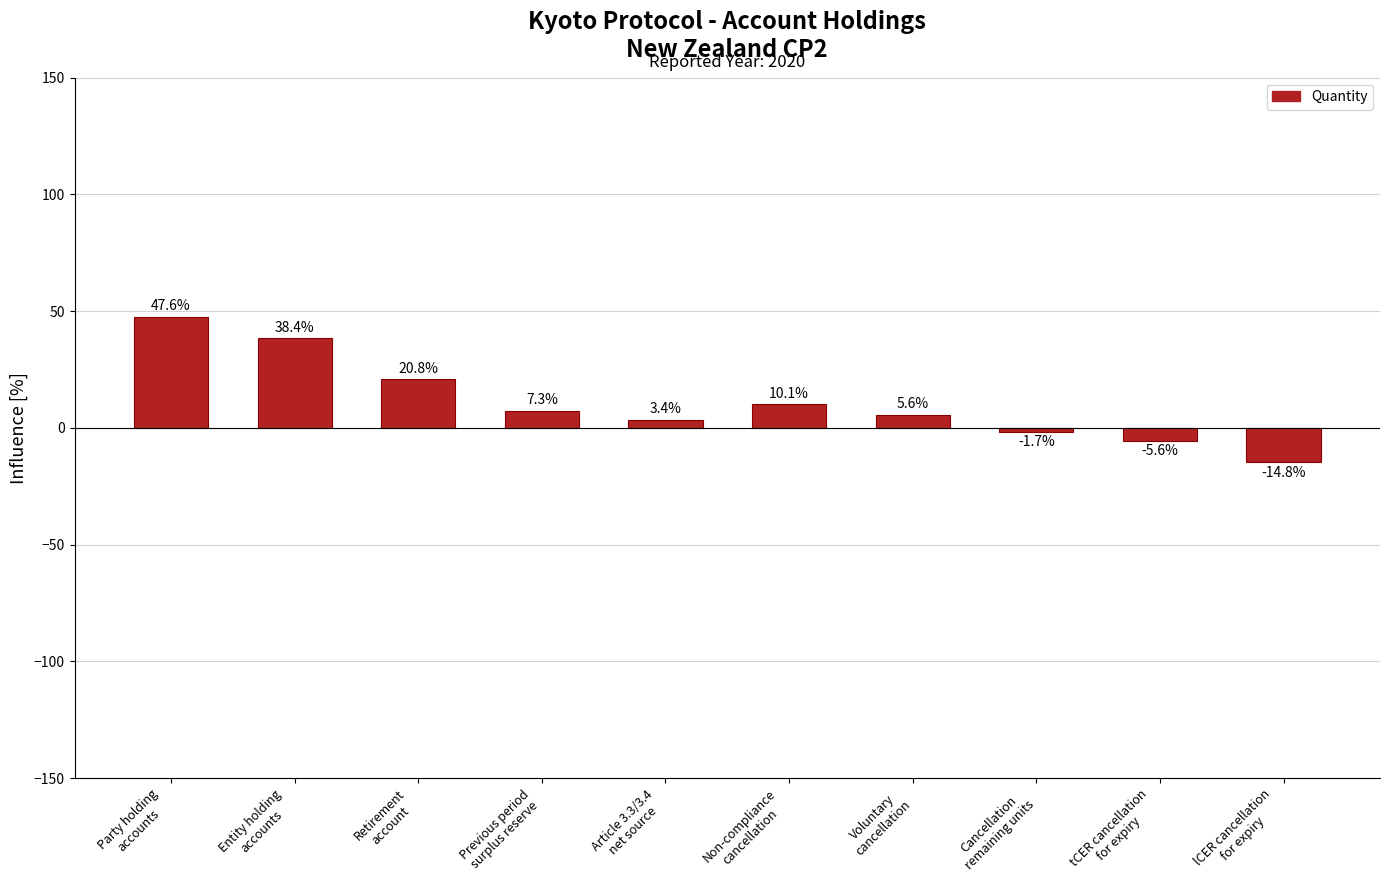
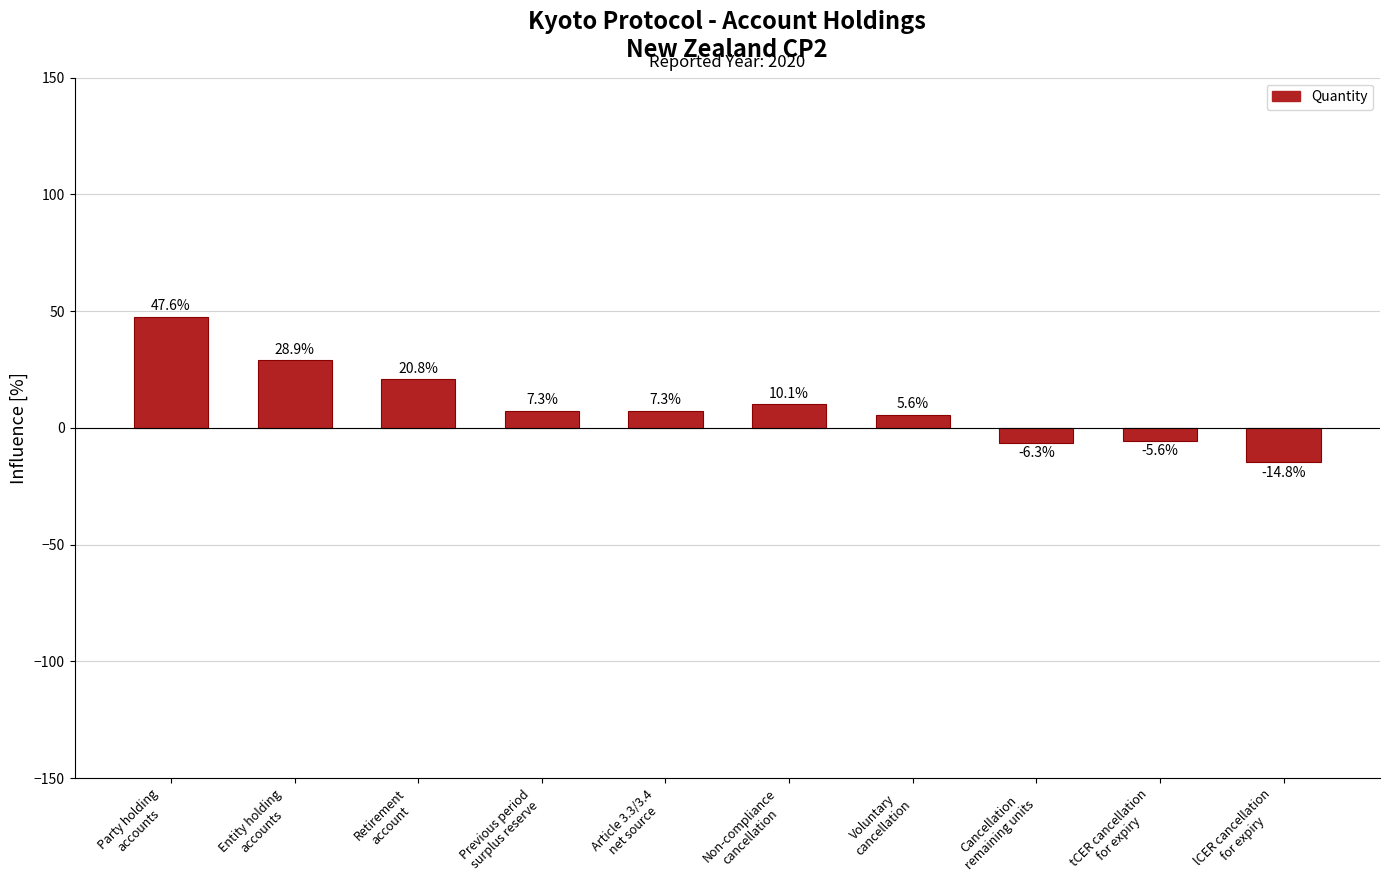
  {
    "Party holding accounts": "47.6%",
-   "Entity holding accounts": "38.4%",
+   "Entity holding accounts": "28.9%",
    "Retirement account": "20.8%",
    "Previous period surplus reserve": "7.3%",
-   "Article 3.3/3.4 net source": "3.4%",
+   "Article 3.3/3.4 net source": "7.3%",
    "Non-compliance cancellation": "10.1%",
    "Voluntary cancellation": "5.6%",
-   "Cancellation remaining units": "-1.7%",
+   "Cancellation remaining units": "-6.3%",
    "tCER cancellation for expiry": "-5.6%",
    "lCER cancellation for expiry": "-14.8%"
  }
